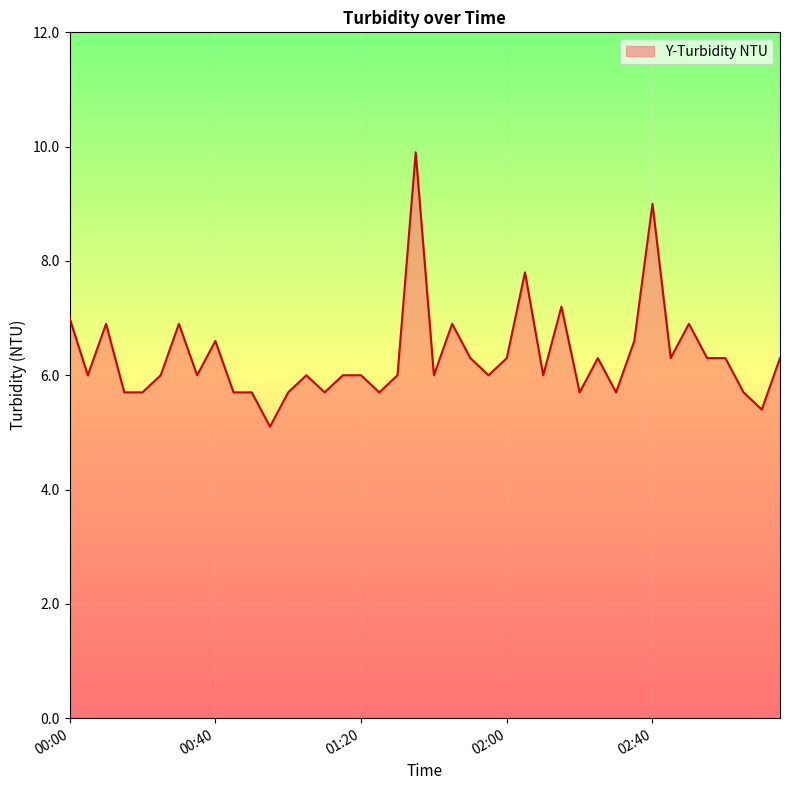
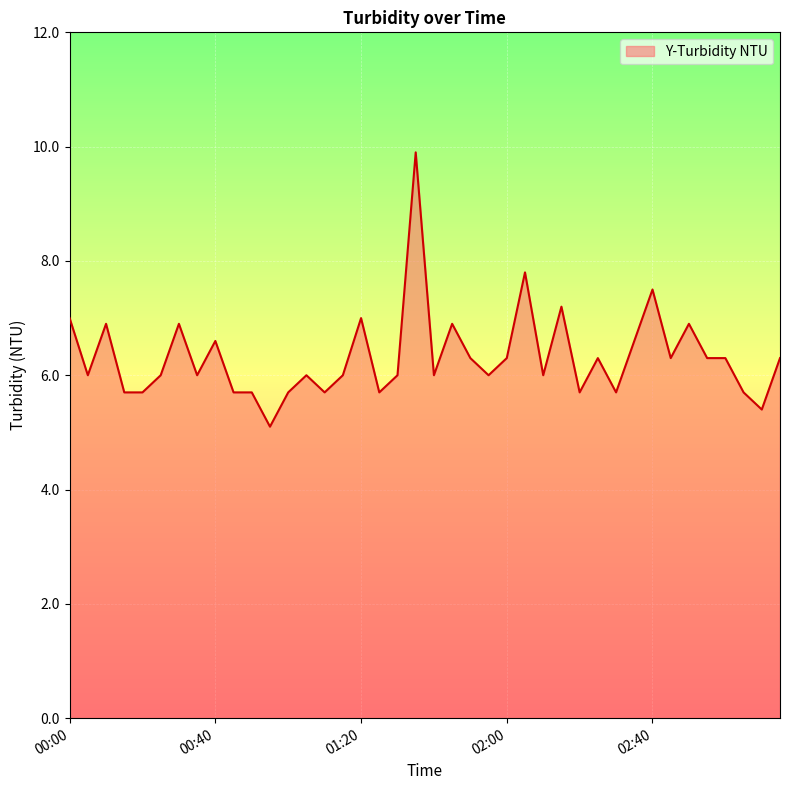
  {
    "00:00": 7.0,
    "00:40": 6.6,
-   "01:20": 6,
+   "01:20": 7,
    "02:00": 6.3,
-   "02:40": 9.0
+   "02:40": 7.5
  }
